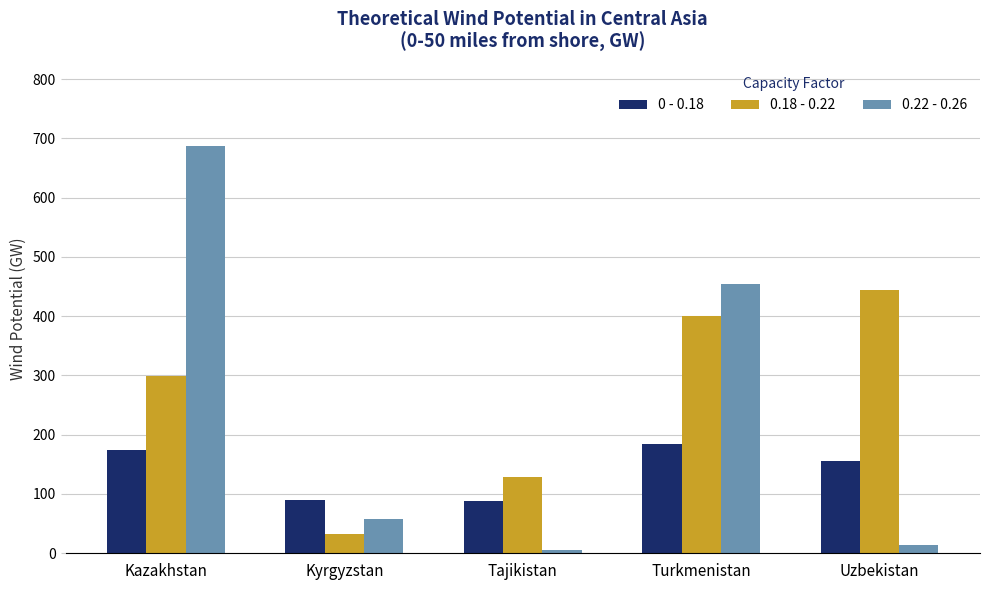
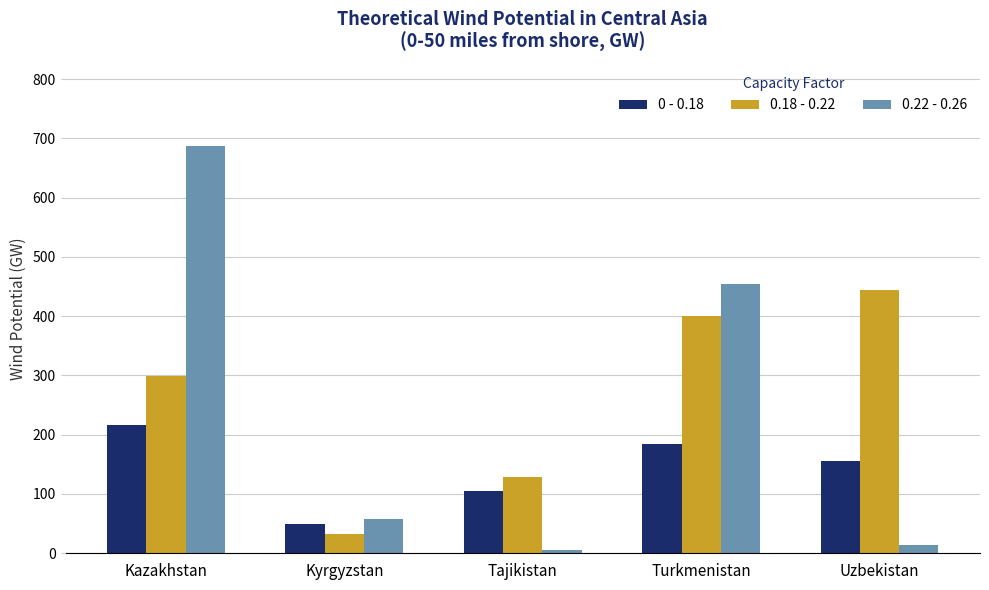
  {
    "0 - 0.18": {
-     "Kazakhstan": 170,
-     "Kyrgyzstan": 90,
-     "Tajikistan": 90,
+     "Kazakhstan": 220,
+     "Kyrgyzstan": 50,
+     "Tajikistan": 100,
      "Turkmenistan": 180,
      "Uzbekistan": 160
    },
    "0.18 - 0.22": {
      "Kazakhstan": 300,
      "Kyrgyzstan": 30,
      "Tajikistan": 130,
      "Turkmenistan": 400,
      "Uzbekistan": 440
    },
    "0.22 - 0.26": {
      "Kazakhstan": 690,
      "Kyrgyzstan": 60,
      "Tajikistan": 10,
      "Turkmenistan": 450,
      "Uzbekistan": 10
    }
  }
